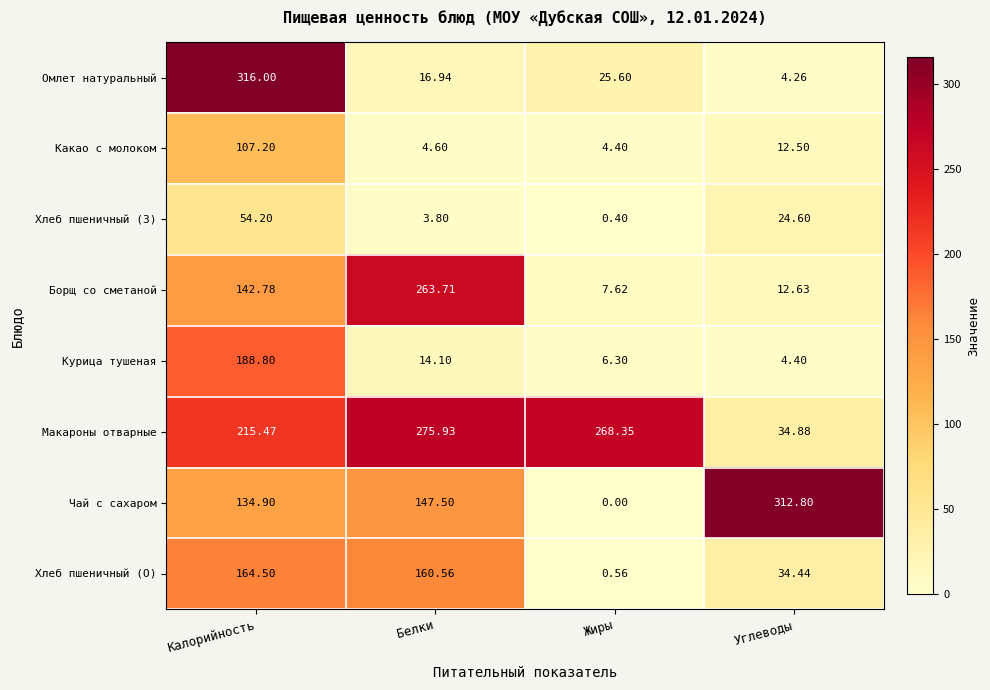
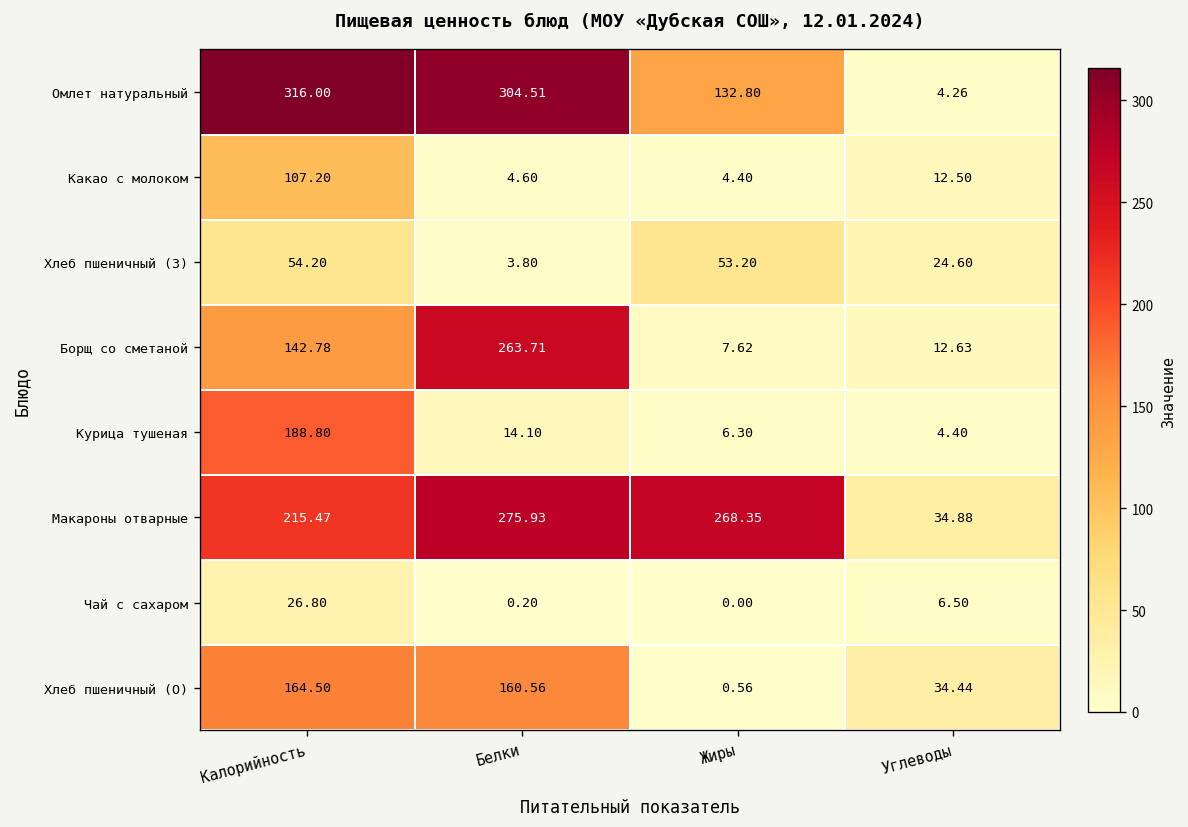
  {
    "Омлет натуральный": {
      "Калорийность": 316.00,
-     "Белки": 16.94,
-     "Жиры": 25.60,
+     "Белки": 304.51,
+     "Жиры": 132.80,
      "Углеводы": 4.26
    },
    "Какао с молоком": {
      "Калорийность": 107.20,
      "Белки": 4.60,
      "Жиры": 4.40,
      "Углеводы": 12.50
    },
    "Хлеб пшеничный (З)": {
      "Калорийность": 54.20,
      "Белки": 3.80,
-     "Жиры": 0.40,
+     "Жиры": 53.20,
      "Углеводы": 24.60
    },
    "Борщ со сметаной": {
      "Калорийность": 142.78,
      "Белки": 263.71,
      "Жиры": 7.62,
      "Углеводы": 12.63
    },
    "Курица тушеная": {
      "Калорийность": 188.80,
      "Белки": 14.10,
      "Жиры": 6.30,
      "Углеводы": 4.40
    },
    "Макароны отварные": {
      "Калорийность": 215.47,
      "Белки": 275.93,
      "Жиры": 268.35,
      "Углеводы": 34.88
    },
    "Чай с сахаром": {
-     "Калорийность": 134.90,
-     "Белки": 147.50,
+     "Калорийность": 26.80,
+     "Белки": 0.20,
      "Жиры": 0.00,
-     "Углеводы": 312.80
+     "Углеводы": 6.50
    },
    "Хлеб пшеничный (О)": {
      "Калорийность": 164.50,
      "Белки": 160.56,
      "Жиры": 0.56,
      "Углеводы": 34.44
    }
  }
